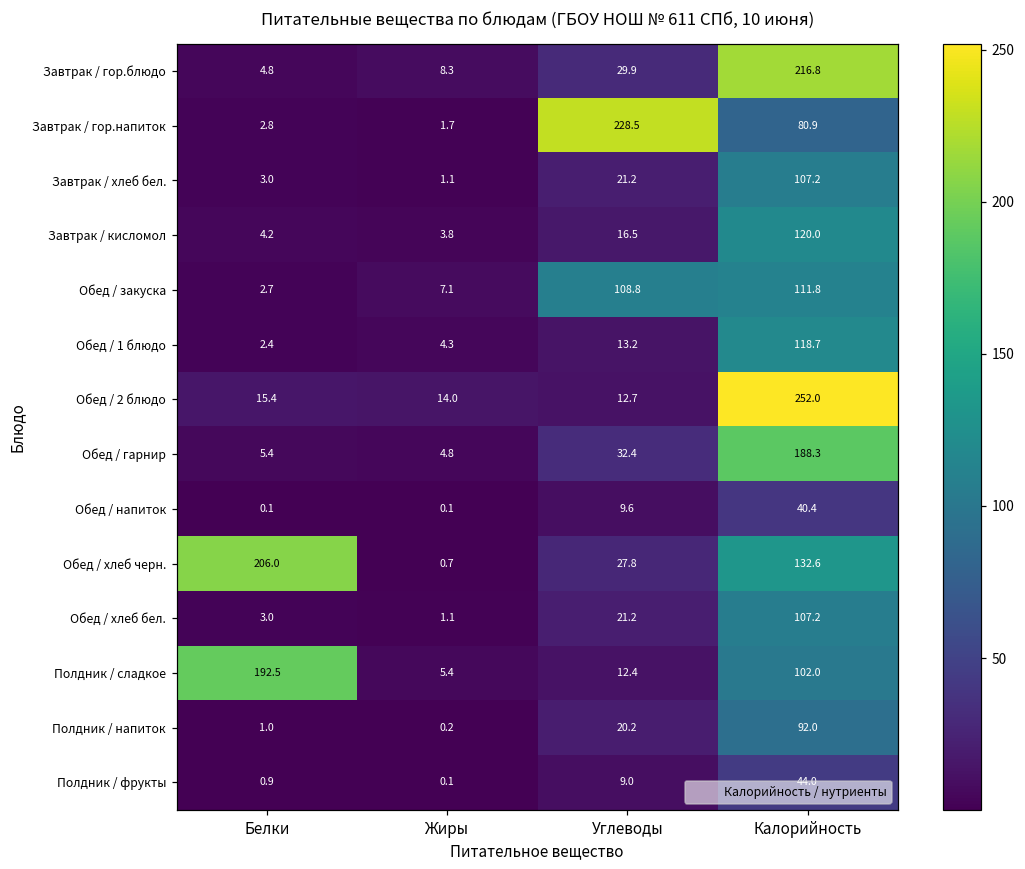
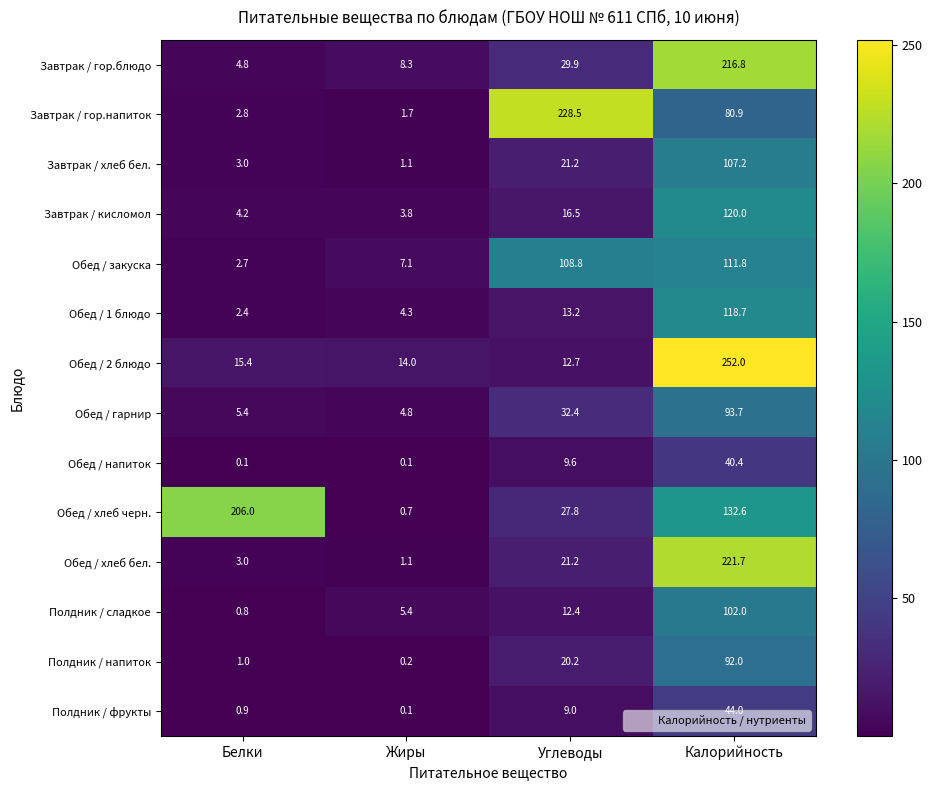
  {
    "Завтрак / гор.блюдо": {
      "Белки": 4.8,
      "Жиры": 8.3,
      "Углеводы": 29.9,
      "Калорийность": 216.8
    },
    "Завтрак / гор.напиток": {
      "Белки": 2.8,
      "Жиры": 1.7,
      "Углеводы": 228.5,
      "Калорийность": 80.9
    },
    "Завтрак / хлеб бел.": {
      "Белки": 3.0,
      "Жиры": 1.1,
      "Углеводы": 21.2,
      "Калорийность": 107.2
    },
    "Завтрак / кисломол": {
      "Белки": 4.2,
      "Жиры": 3.8,
      "Углеводы": 16.5,
      "Калорийность": 120.0
    },
    "Обед / закуска": {
      "Белки": 2.7,
      "Жиры": 7.1,
      "Углеводы": 108.8,
      "Калорийность": 111.8
    },
    "Обед / 1 блюдо": {
      "Белки": 2.4,
      "Жиры": 4.3,
      "Углеводы": 13.2,
      "Калорийность": 118.7
    },
    "Обед / 2 блюдо": {
      "Белки": 15.4,
      "Жиры": 14.0,
      "Углеводы": 12.7,
      "Калорийность": 252.0
    },
    "Обед / гарнир": {
      "Белки": 5.4,
      "Жиры": 4.8,
      "Углеводы": 32.4,
-     "Калорийность": 188.3
+     "Калорийность": 93.7
    },
    "Обед / напиток": {
      "Белки": 0.1,
      "Жиры": 0.1,
      "Углеводы": 9.6,
      "Калорийность": 40.4
    },
    "Обед / хлеб черн.": {
      "Белки": 206.0,
      "Жиры": 0.7,
      "Углеводы": 27.8,
      "Калорийность": 132.6
    },
    "Обед / хлеб бел.": {
      "Белки": 3.0,
      "Жиры": 1.1,
      "Углеводы": 21.2,
-     "Калорийность": 107.2
+     "Калорийность": 221.7
    },
    "Полдник / сладкое": {
-     "Белки": 192.5,
+     "Белки": 0.8,
      "Жиры": 5.4,
      "Углеводы": 12.4,
      "Калорийность": 102.0
    },
    "Полдник / напиток": {
      "Белки": 1.0,
      "Жиры": 0.2,
      "Углеводы": 20.2,
      "Калорийность": 92.0
    },
    "Полдник / фрукты": {
      "Белки": 0.9,
      "Жиры": 0.1,
      "Углеводы": 9.0
    }
  }
